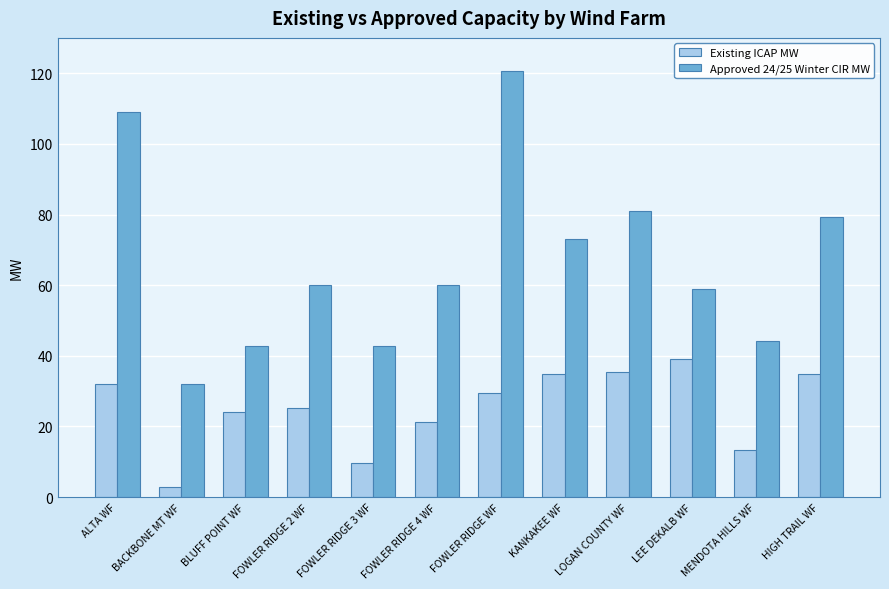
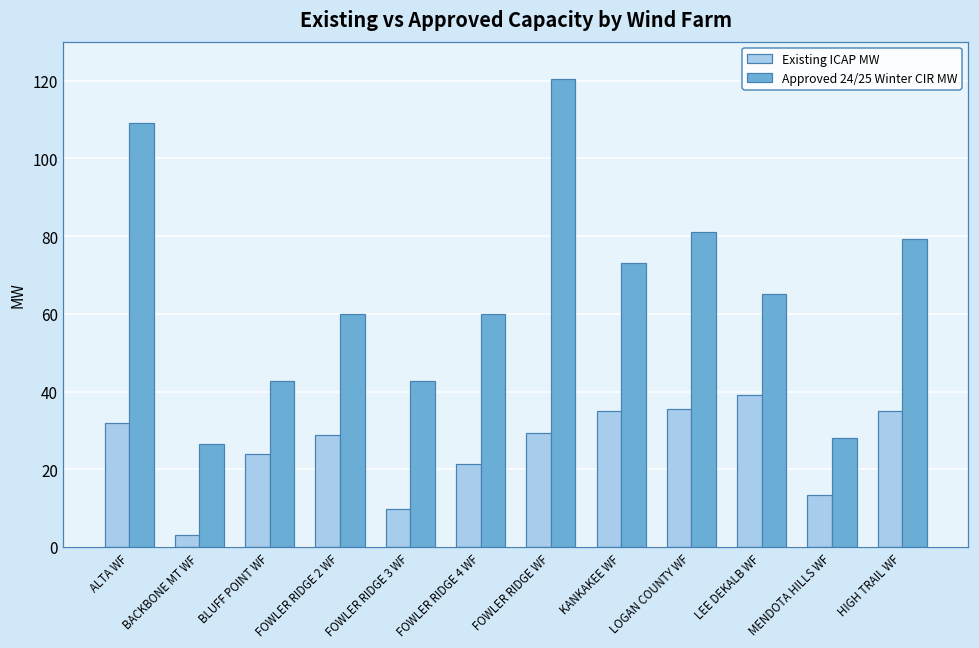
  {
    "Existing ICAP MW": {
      "ALTA WF": 32,
      "BACKBONE MT WF": 3,
      "BLUFF POINT WF": 24,
-     "FOWLER RIDGE 2 WF": 25,
+     "FOWLER RIDGE 2 WF": 29,
      "FOWLER RIDGE 3 WF": 10,
      "FOWLER RIDGE 4 WF": 21,
      "FOWLER RIDGE WF": 29,
      "KANKAKEE WF": 35,
      "LOGAN COUNTY WF": 36,
      "LEE DEKALB WF": 39,
      "MENDOTA HILLS WF": 13,
      "HIGH TRAIL WF": 35
    },
    "Approved 24/25 Winter CIR MW": {
      "ALTA WF": 109,
-     "BACKBONE MT WF": 32,
+     "BACKBONE MT WF": 26,
      "BLUFF POINT WF": 43,
      "FOWLER RIDGE 2 WF": 60,
      "FOWLER RIDGE 3 WF": 43,
      "FOWLER RIDGE 4 WF": 60,
      "FOWLER RIDGE WF": 121,
      "KANKAKEE WF": 73,
      "LOGAN COUNTY WF": 81,
-     "LEE DEKALB WF": 59,
-     "MENDOTA HILLS WF": 44,
+     "LEE DEKALB WF": 65,
+     "MENDOTA HILLS WF": 28,
      "HIGH TRAIL WF": 79
    }
  }
